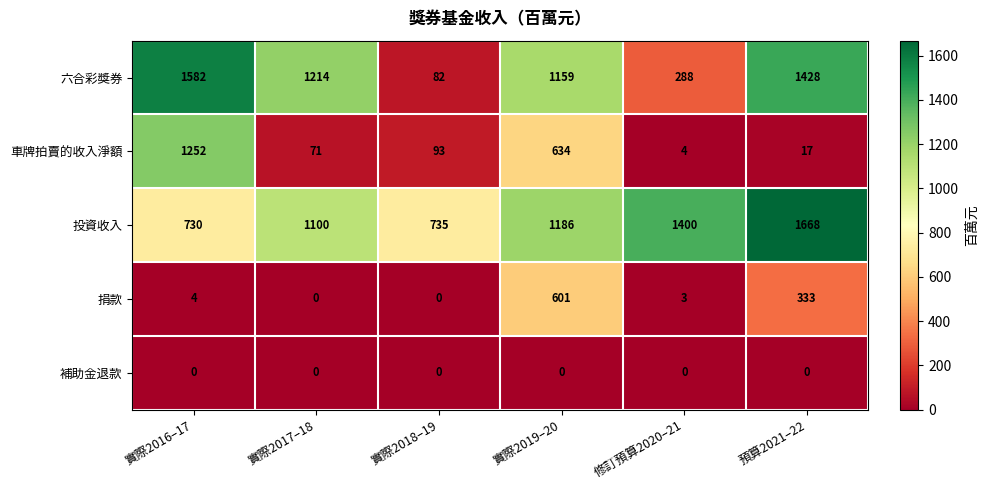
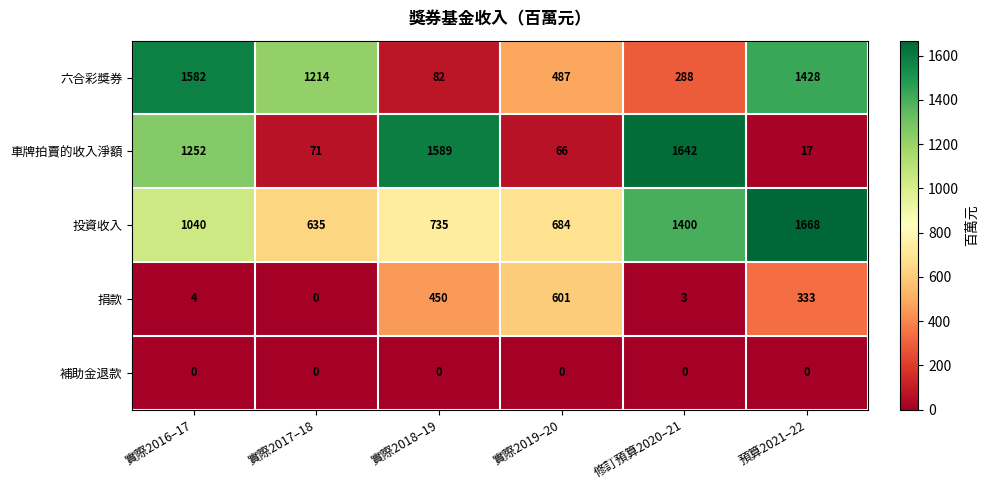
  {
    "六合彩獎券": {
      "實際2016–17": 1582,
      "實際2017–18": 1214,
      "實際2018–19": 82,
-     "實際2019–20": 1159,
+     "實際2019–20": 487,
      "修訂預算2020–21": 288,
      "預算2021–22": 1428
    },
    "車牌拍賣的收入淨額": {
      "實際2016–17": 1252,
      "實際2017–18": 71,
-     "實際2018–19": 93,
-     "實際2019–20": 634,
-     "修訂預算2020–21": 4,
+     "實際2018–19": 1589,
+     "實際2019–20": 66,
+     "修訂預算2020–21": 1642,
      "預算2021–22": 17
    },
    "投資收入": {
-     "實際2016–17": 730,
-     "實際2017–18": 1100,
+     "實際2016–17": 1040,
+     "實際2017–18": 635,
      "實際2018–19": 735,
-     "實際2019–20": 1186,
+     "實際2019–20": 684,
      "修訂預算2020–21": 1400,
      "預算2021–22": 1668
    },
    "捐款": {
      "實際2016–17": 4,
      "實際2017–18": 0,
-     "實際2018–19": 0,
+     "實際2018–19": 450,
      "實際2019–20": 601,
      "修訂預算2020–21": 3,
      "預算2021–22": 333
    },
    "補助金退款": {
      "實際2016–17": 0,
      "實際2017–18": 0,
      "實際2018–19": 0,
      "實際2019–20": 0,
      "修訂預算2020–21": 0,
      "預算2021–22": 0
    }
  }
